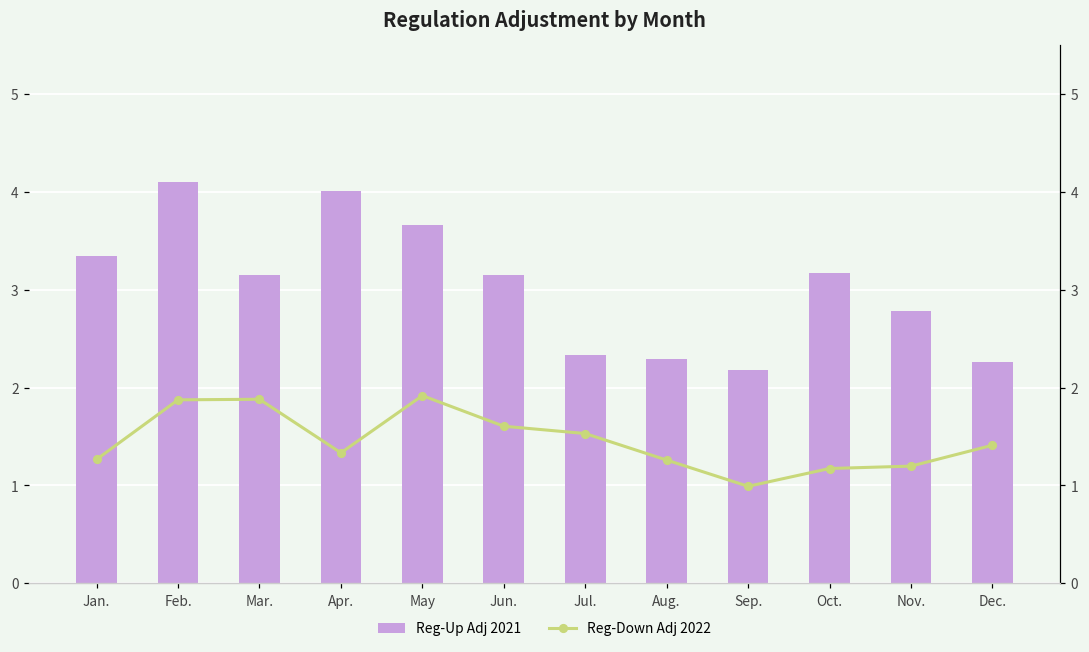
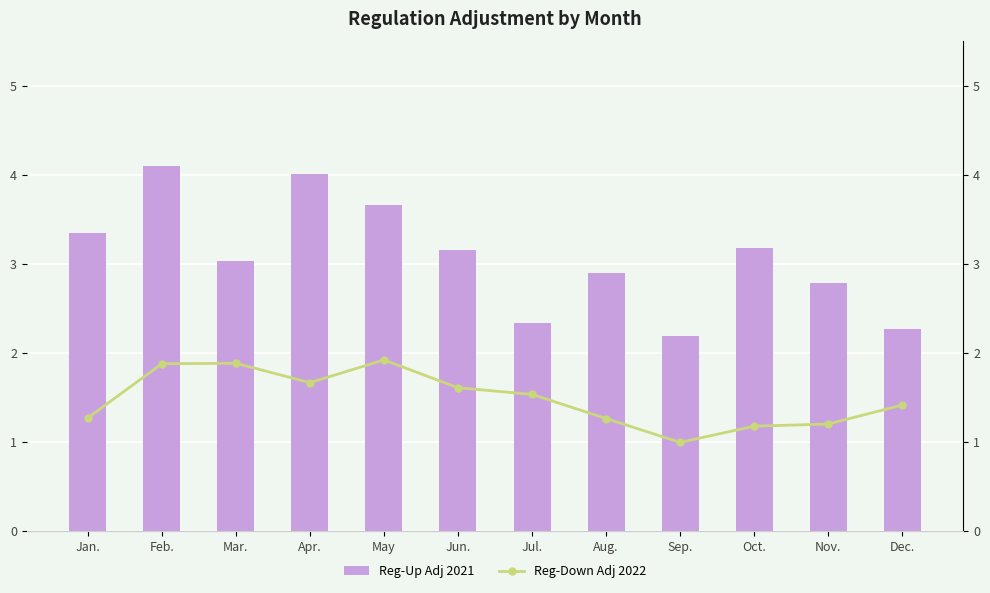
  {
    "Reg-Up Adj 2021": {
      "Jan.": 3.3,
      "Feb.": 4.1,
-     "Mar.": 3.2,
+     "Mar.": 3.0,
      "Apr.": 4.0,
      "May": 3.7,
      "Jun.": 3.2,
      "Jul.": 2.3,
-     "Aug.": 2.3,
+     "Aug.": 2.9,
      "Sep.": 2.2,
      "Oct.": 3.2,
      "Nov.": 2.8,
      "Dec.": 2.3
    },
    "Reg-Down Adj 2022": {
      "Jan.": 1.3,
      "Feb.": 1.9,
      "Mar.": 1.9,
-     "Apr.": 1.3,
+     "Apr.": 1.7,
      "May": 1.9,
      "Jun.": 1.6,
      "Jul.": 1.5,
      "Aug.": 1.3,
      "Sep.": 1.0,
      "Oct.": 1.2,
      "Nov.": 1.2,
      "Dec.": 1.4
    }
  }
